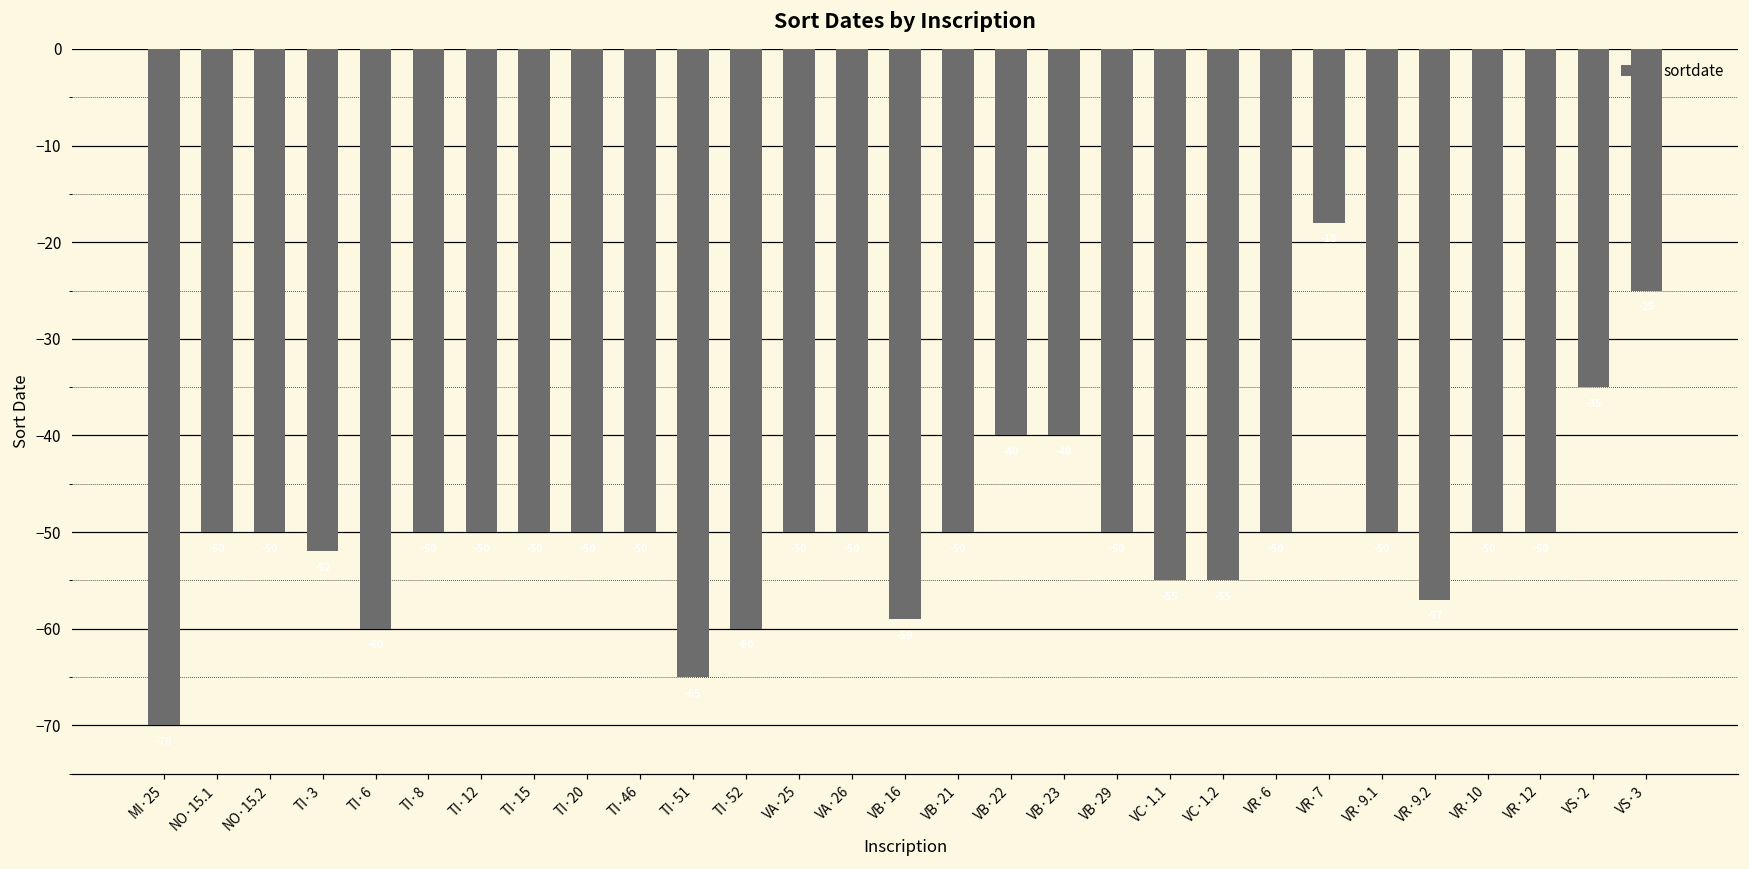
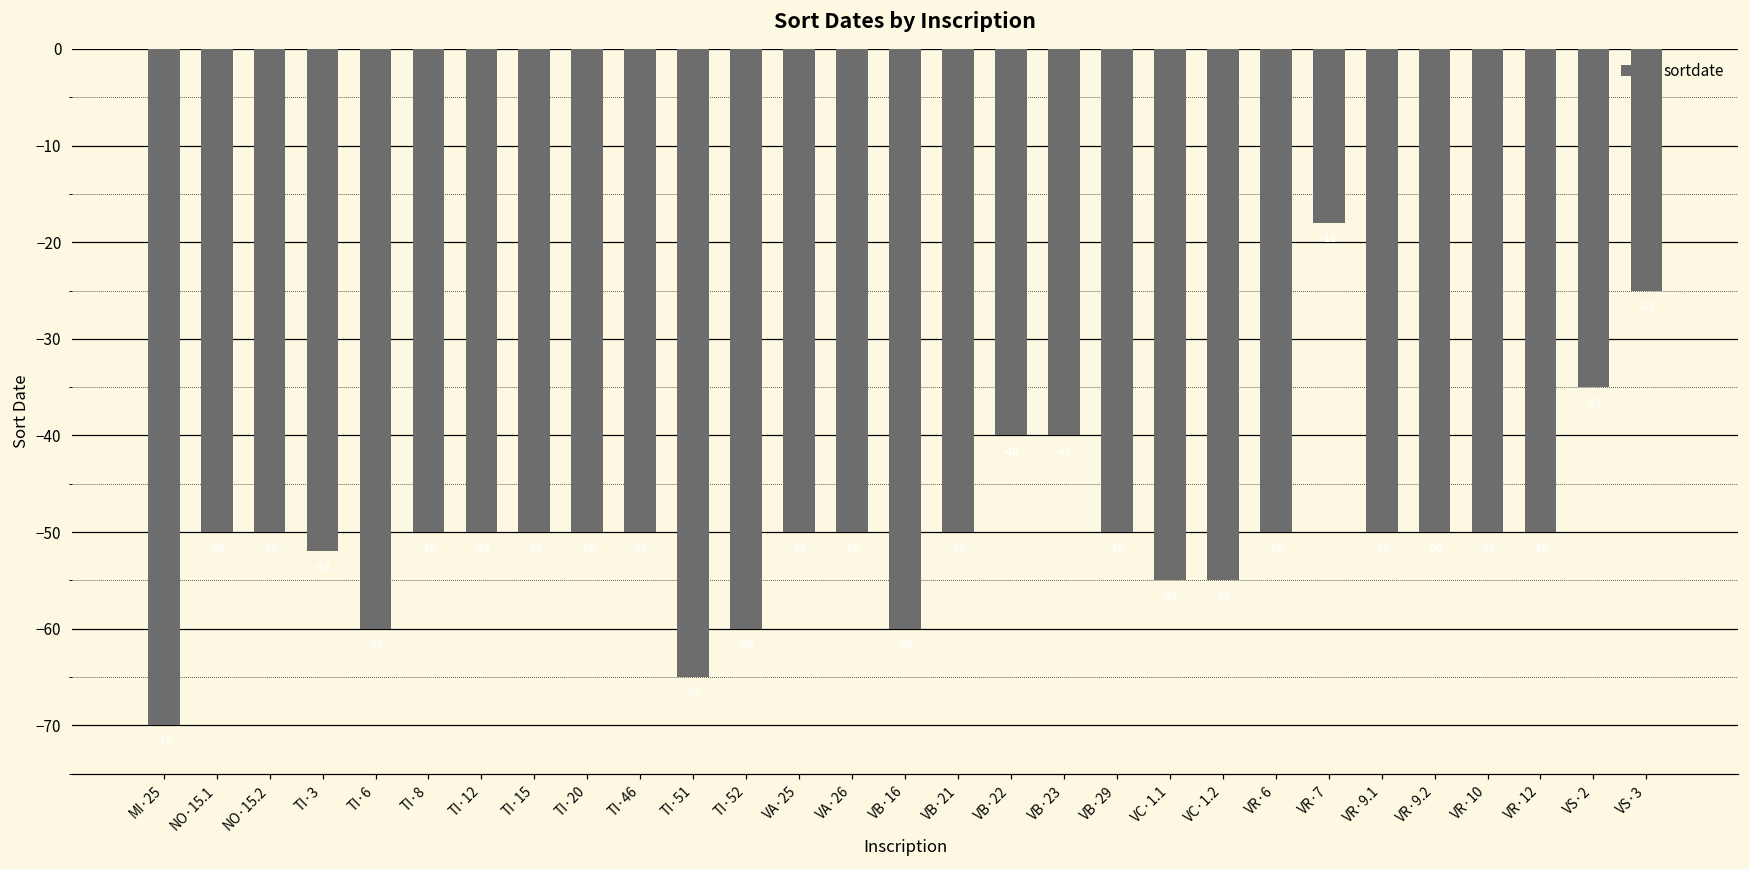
  {
    "MI·25": -70,
    "NO·15.1": -50,
    "NO·15.2": -50,
    "TI·3": -52,
    "TI·6": -60,
    "TI·8": -50,
    "TI·12": -50,
    "TI·15": -50,
    "TI·20": -50,
    "TI·46": -50,
    "TI·51": -65,
    "TI·52": -60,
    "VA·25": -50,
    "VA·26": -50,
-   "VB·16": -59,
+   "VB·16": -60,
    "VB·21": -50,
    "VB·22": -40,
    "VB·23": -40,
    "VB·29": -50,
    "VC·1.1": -55,
    "VC·1.2": -55,
    "VR·6": -50,
    "VR·7": -18,
    "VR·9.1": -50,
-   "VR·9.2": -57,
+   "VR·9.2": -50,
    "VR·10": -50,
    "VR·12": -50,
    "VS·2": -35,
    "VS·3": -25
  }
